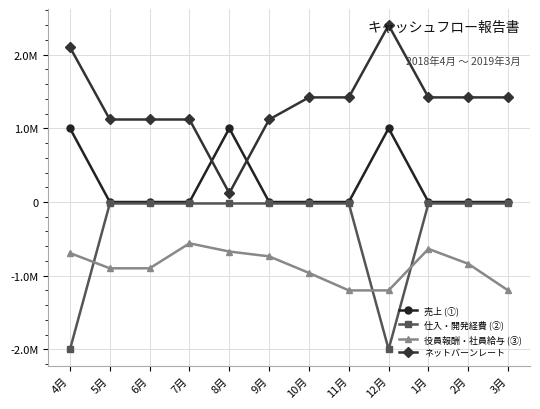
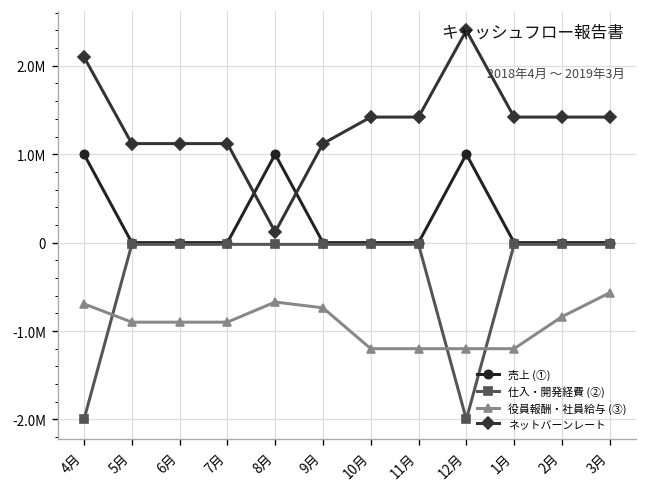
  {
    "役員報酬・社員給与 (③)": {
      "4月": -700000,
      "5月": -900000,
      "6月": -900000,
-     "7月": -600000,
+     "7月": -900000,
      "8月": -700000,
      "9月": -700000,
-     "10月": -1000000,
+     "10月": -1200000,
      "11月": -1200000,
      "12月": -1200000,
-     "1月": -600000,
+     "1月": -1200000,
      "2月": -800000,
-     "3月": -1200000
+     "3月": -600000
    }
  }
